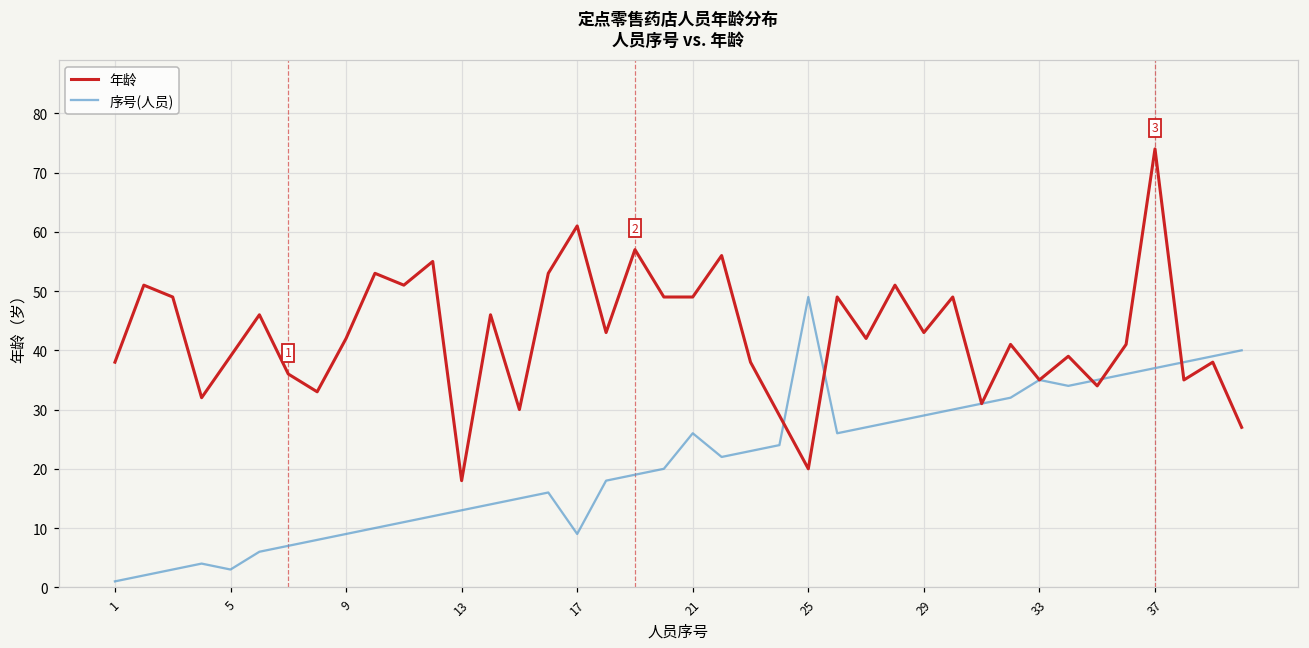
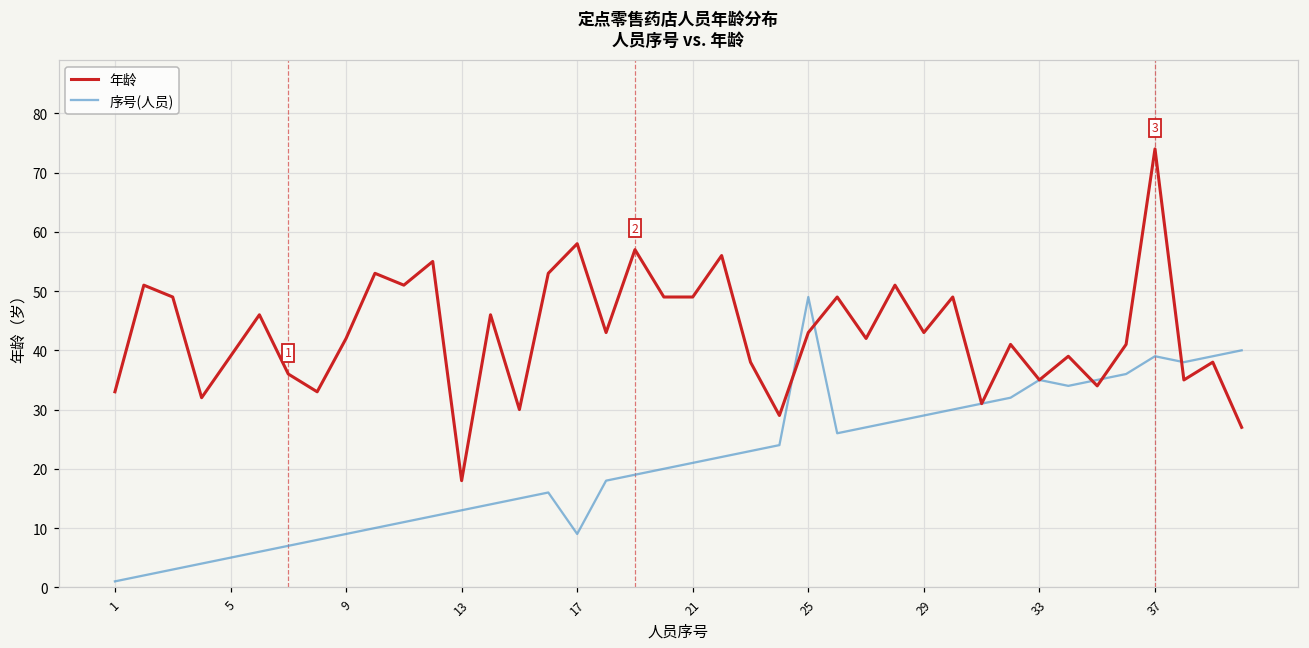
  {
    "年龄": {
-     "1": 38,
+     "1": 33,
      "5": 39,
      "9": 42,
      "13": 18,
-     "17": 61,
+     "17": 58,
      "21": 49,
-     "25": 20,
+     "25": 43,
      "29": 43
    },
    "序号(人员)": {
      "1": 1,
-     "5": 3,
+     "5": 5,
      "9": 9,
      "13": 13,
      "17": 9,
-     "21": 26,
+     "21": 21,
      "25": 49,
      "29": 29,
-     "37": 37
+     "37": 39
    }
  }
